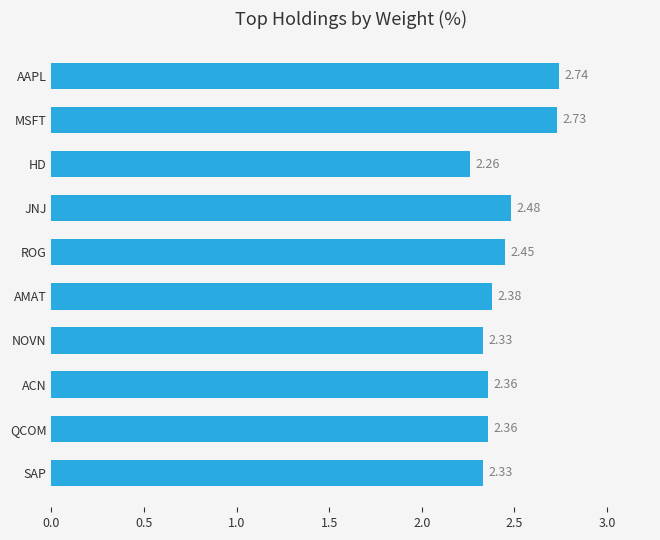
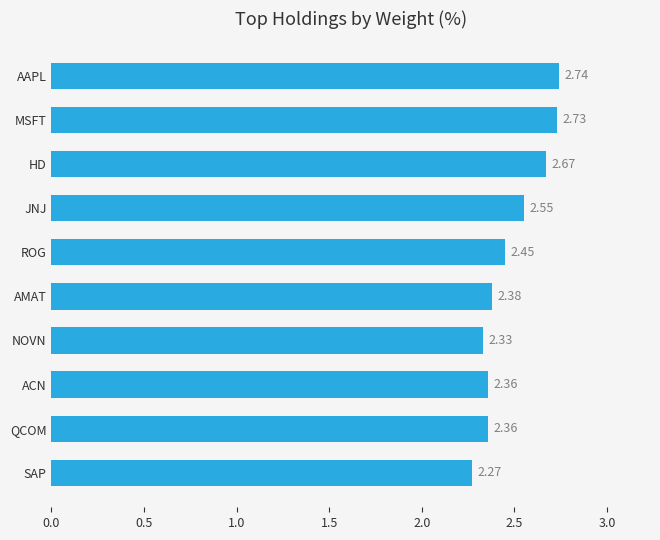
  {
    "AAPL": 2.74,
    "MSFT": 2.73,
-   "HD": 2.26,
-   "JNJ": 2.48,
+   "HD": 2.67,
+   "JNJ": 2.55,
    "ROG": 2.45,
    "AMAT": 2.38,
    "NOVN": 2.33,
    "ACN": 2.36,
    "QCOM": 2.36,
-   "SAP": 2.33
+   "SAP": 2.27
  }
